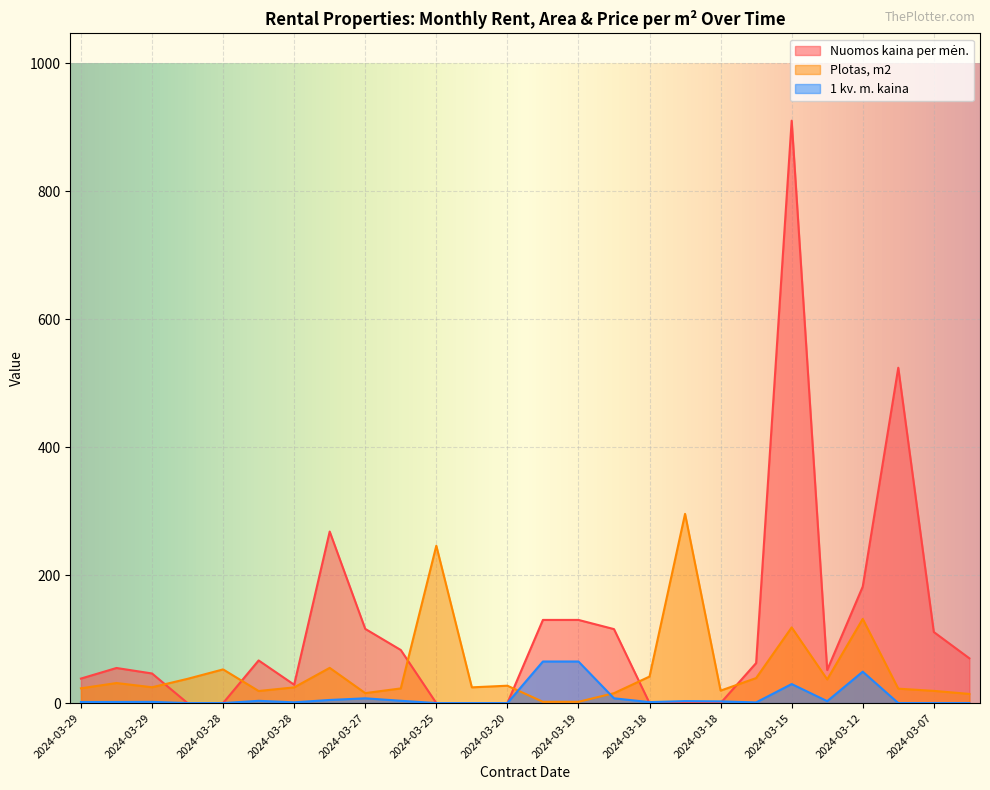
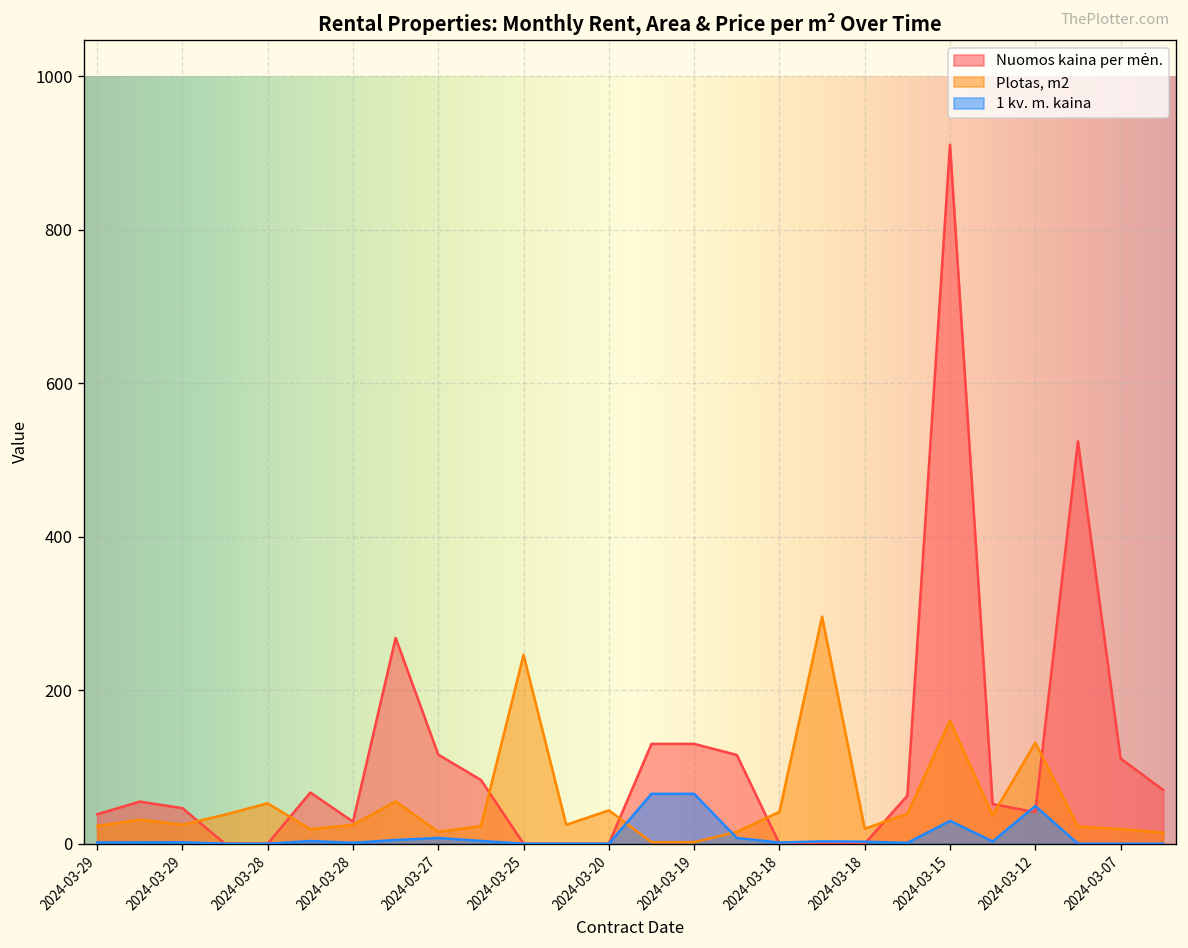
  {
    "Nuomos kaina per mėn.": {
      "2024-03-15": 910,
-     "2024-03-12": 180
+     "2024-03-12": 40
    },
    "Plotas, m2": {
      "2024-03-25": 250,
-     "2024-03-20": 30,
-     "2024-03-15": 120,
+     "2024-03-20": 40,
+     "2024-03-15": 160,
      "2024-03-12": 130
    },
    "1 kv. m. kaina": {
      "2024-03-15": 30,
      "2024-03-12": 50
    }
  }
